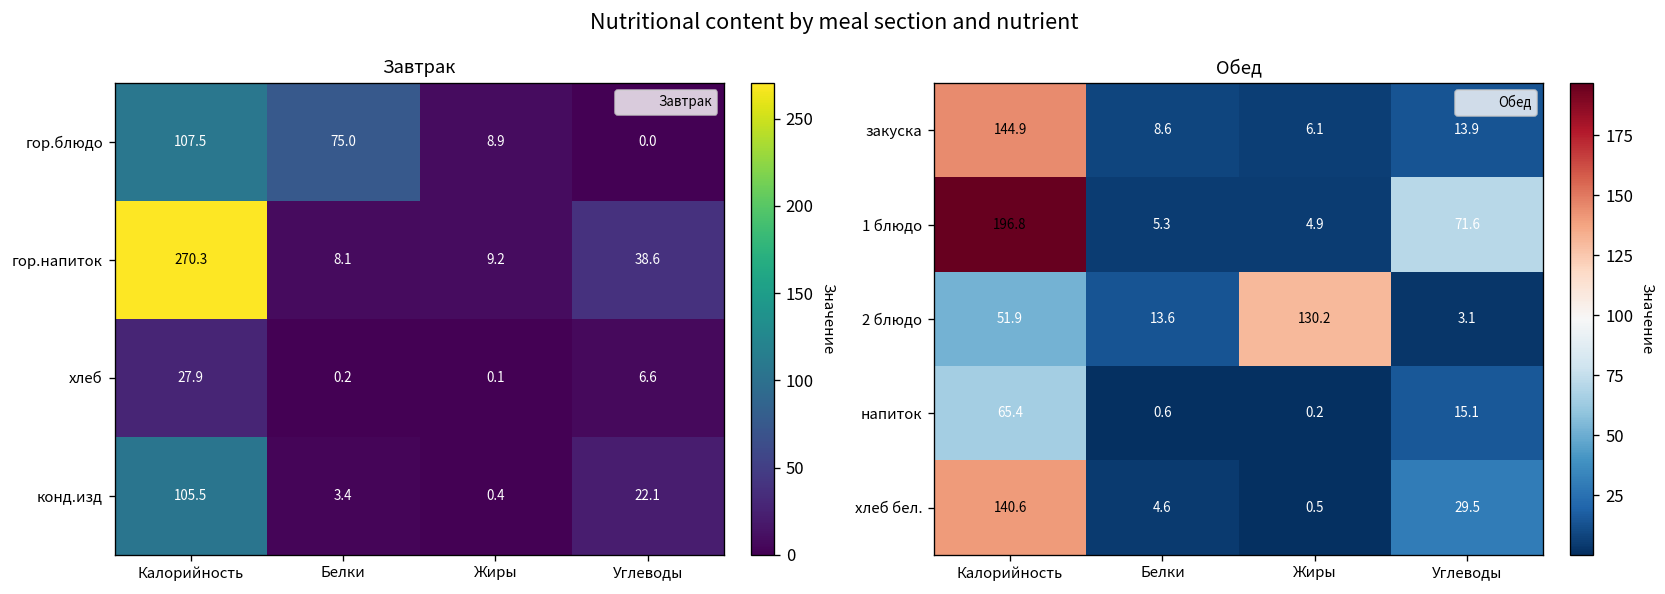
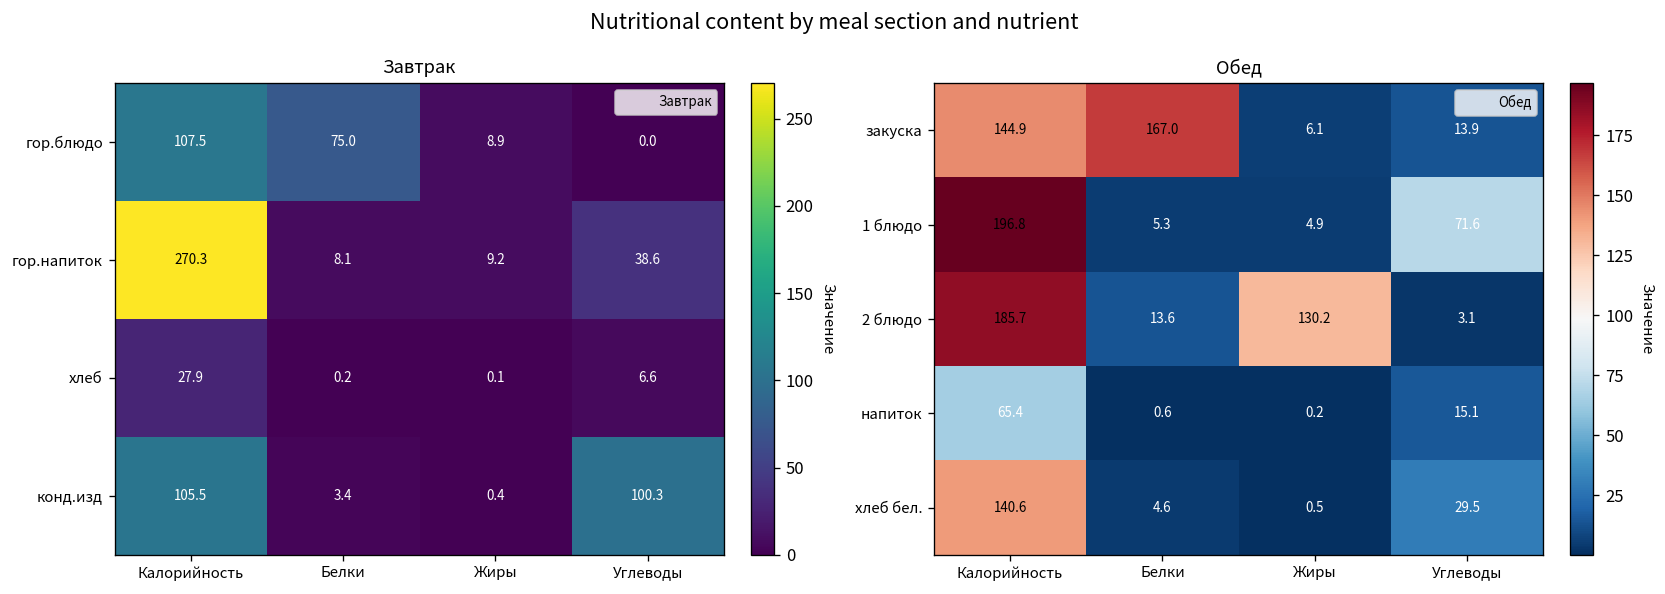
  {
    "Завтрак": {
      "гор.блюдо": {
        "Калорийность": 107.5,
        "Белки": 75.0,
        "Жиры": 8.9,
        "Углеводы": 0.0
      },
      "гор.напиток": {
        "Калорийность": 270.3,
        "Белки": 8.1,
        "Жиры": 9.2,
        "Углеводы": 38.6
      },
      "хлеб": {
        "Калорийность": 27.9,
        "Белки": 0.2,
        "Жиры": 0.1,
        "Углеводы": 6.6
      },
      "конд.изд": {
        "Калорийность": 105.5,
        "Белки": 3.4,
        "Жиры": 0.4,
-       "Углеводы": 22.1
+       "Углеводы": 100.3
      }
    },
    "Обед": {
      "закуска": {
        "Калорийность": 144.9,
-       "Белки": 8.6,
+       "Белки": 167.0,
        "Жиры": 6.1,
        "Углеводы": 13.9
      },
      "1 блюдо": {
        "Калорийность": 196.8,
        "Белки": 5.3,
        "Жиры": 4.9,
        "Углеводы": 71.6
      },
      "2 блюдо": {
-       "Калорийность": 51.9,
+       "Калорийность": 185.7,
        "Белки": 13.6,
        "Жиры": 130.2,
        "Углеводы": 3.1
      },
      "напиток": {
        "Калорийность": 65.4,
        "Белки": 0.6,
        "Жиры": 0.2,
        "Углеводы": 15.1
      },
      "хлеб бел.": {
        "Калорийность": 140.6,
        "Белки": 4.6,
        "Жиры": 0.5,
        "Углеводы": 29.5
      }
    }
  }
